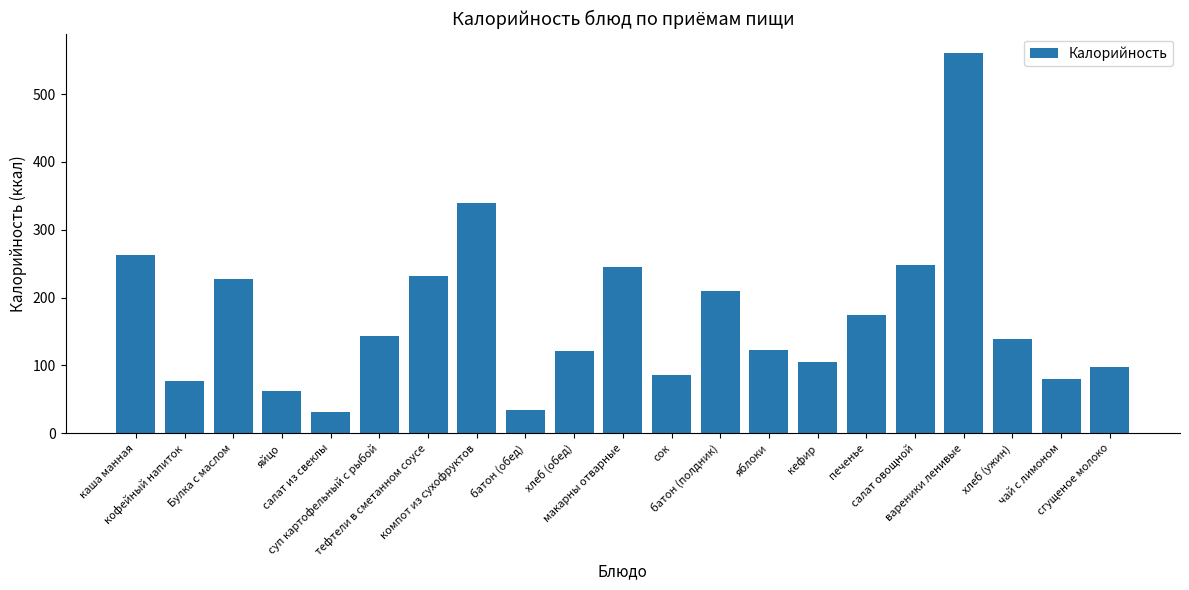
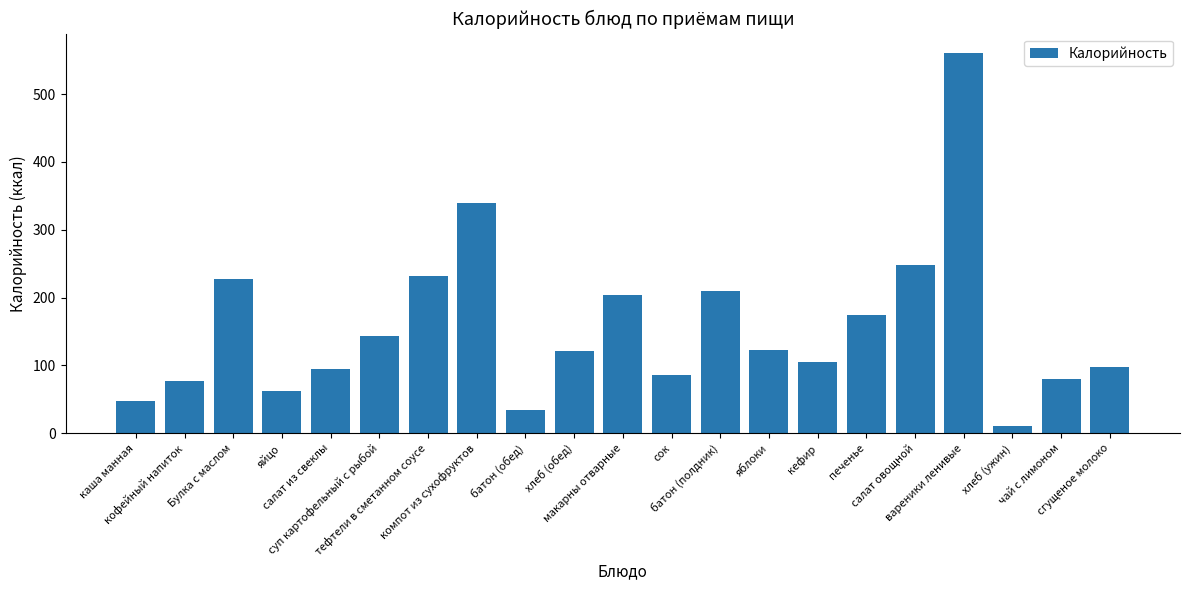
  {
-   "каша манная": 260,
+   "каша манная": 50,
    "кофейный напиток": 80,
    "Булка с маслом": 230,
    "яйцо": 60,
-   "салат из свеклы": 30,
+   "салат из свеклы": 90,
    "суп картофельный с рыбой": 140,
    "тефтели в сметанном соусе": 230,
    "компот из сухофруктов": 340,
    "батон (обед)": 30,
    "хлеб (обед)": 120,
-   "макарны отварные": 250,
+   "макарны отварные": 200,
    "сок": 90,
    "батон (полдник)": 210,
    "яблоки": 120,
    "кефир": 110,
    "печенье": 180,
    "салат овощной": 250,
    "вареники ленивые": 560,
-   "хлеб (ужин)": 140,
+   "хлеб (ужин)": 10,
    "чай с лимоном": 80,
    "сгущеное молоко": 100
  }
